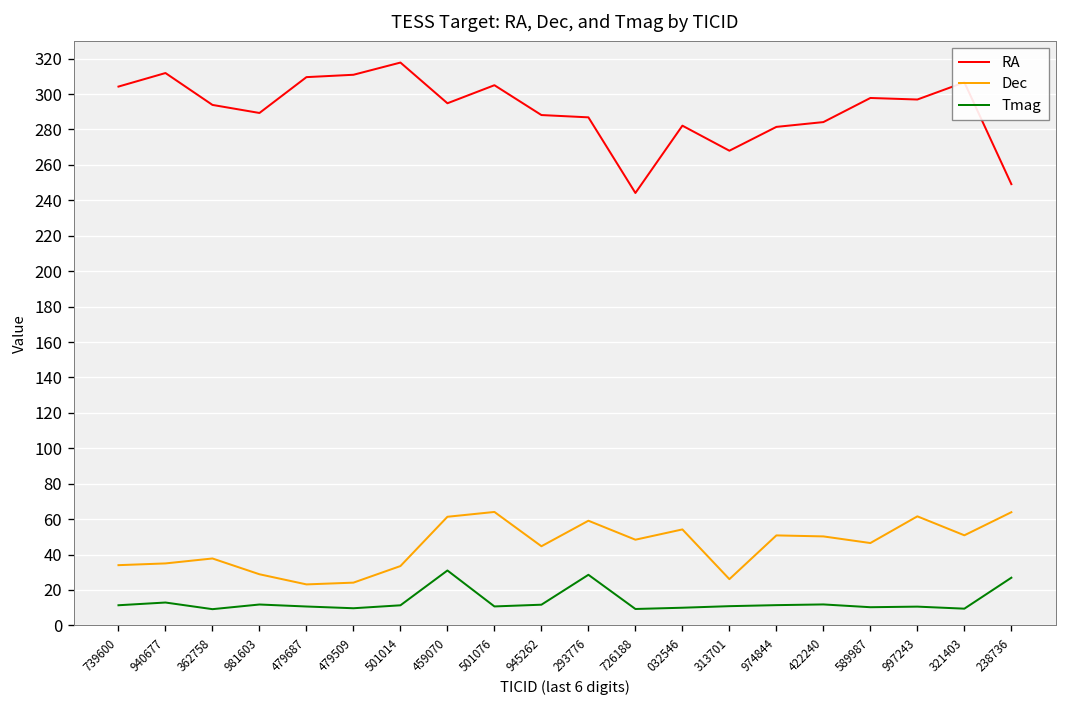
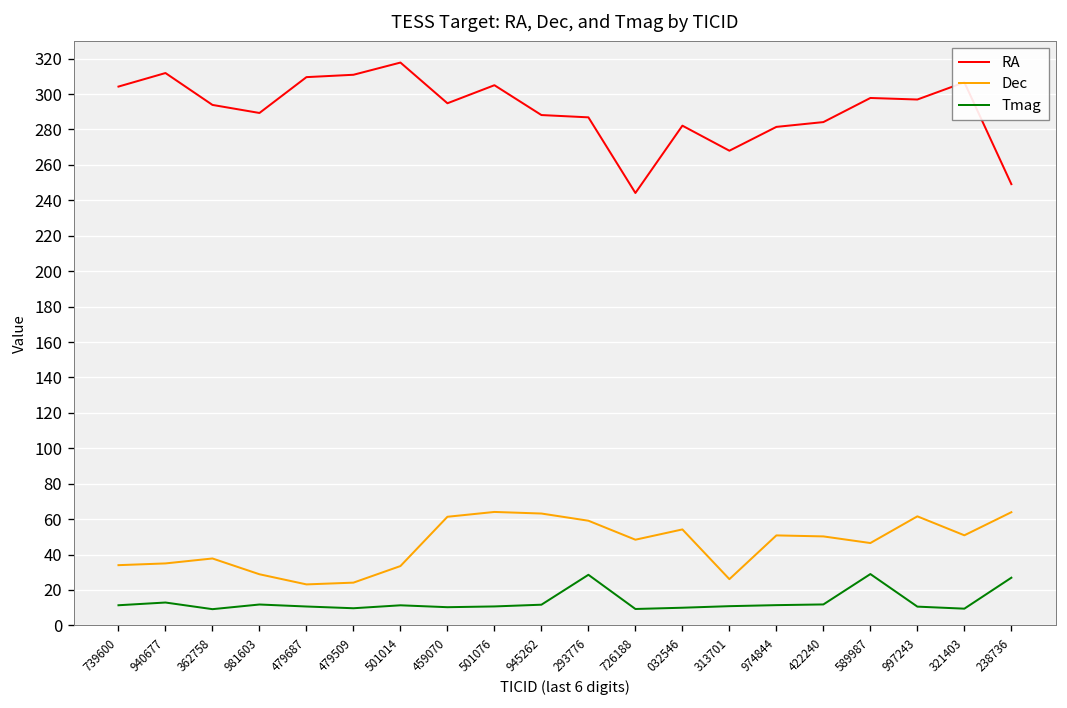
  {
    "RA": {
      "739600": 304,
      "940677": 312,
      "362758": 294,
      "981603": 289,
      "479687": 310,
      "479509": 311,
      "501014": 318,
      "459070": 295,
      "501076": 305,
      "945262": 288,
      "293776": 287,
      "726188": 244,
      "032546": 282,
      "313701": 268,
      "974844": 281,
      "422240": 284,
      "589987": 298,
      "997243": 297,
      "238736": 249
    },
    "Dec": {
      "739600": 34,
      "940677": 35,
      "362758": 38,
      "981603": 29,
      "479687": 23,
      "479509": 24,
      "501014": 33,
      "459070": 61,
      "501076": 64,
-     "945262": 45,
+     "945262": 63,
      "293776": 59,
      "726188": 48,
      "032546": 54,
      "313701": 26,
      "974844": 51,
      "422240": 50,
      "589987": 46,
      "997243": 62,
      "321403": 51,
      "238736": 64
    },
    "Tmag": {
      "739600": 11,
      "940677": 13,
      "362758": 9,
      "981603": 12,
      "479687": 11,
      "479509": 10,
      "501014": 11,
-     "459070": 31,
+     "459070": 10,
      "501076": 11,
      "945262": 12,
      "293776": 29,
      "726188": 9,
      "032546": 10,
      "313701": 11,
      "974844": 11,
      "422240": 12,
-     "589987": 10,
+     "589987": 29,
      "997243": 11,
      "321403": 9,
      "238736": 27
    }
  }
